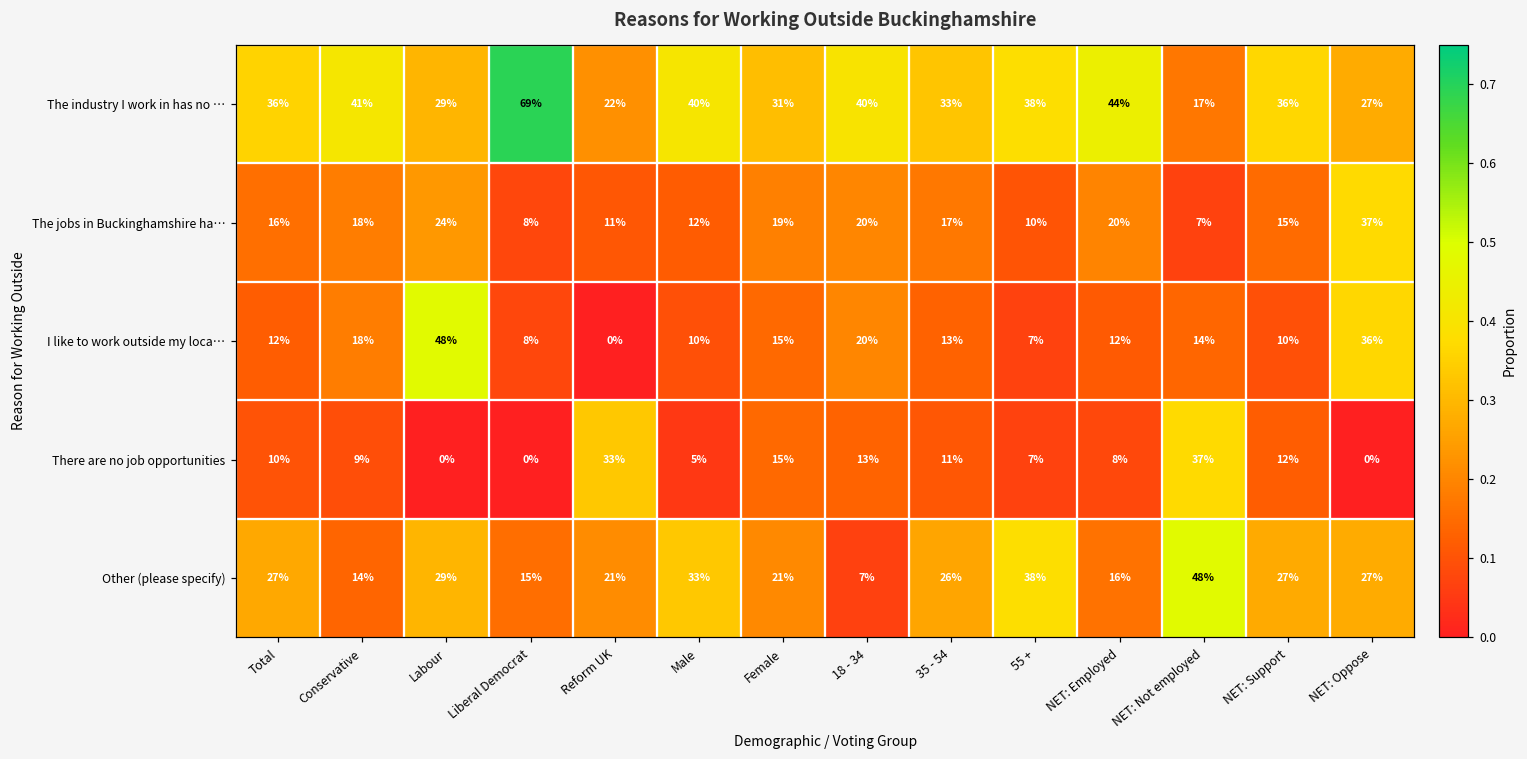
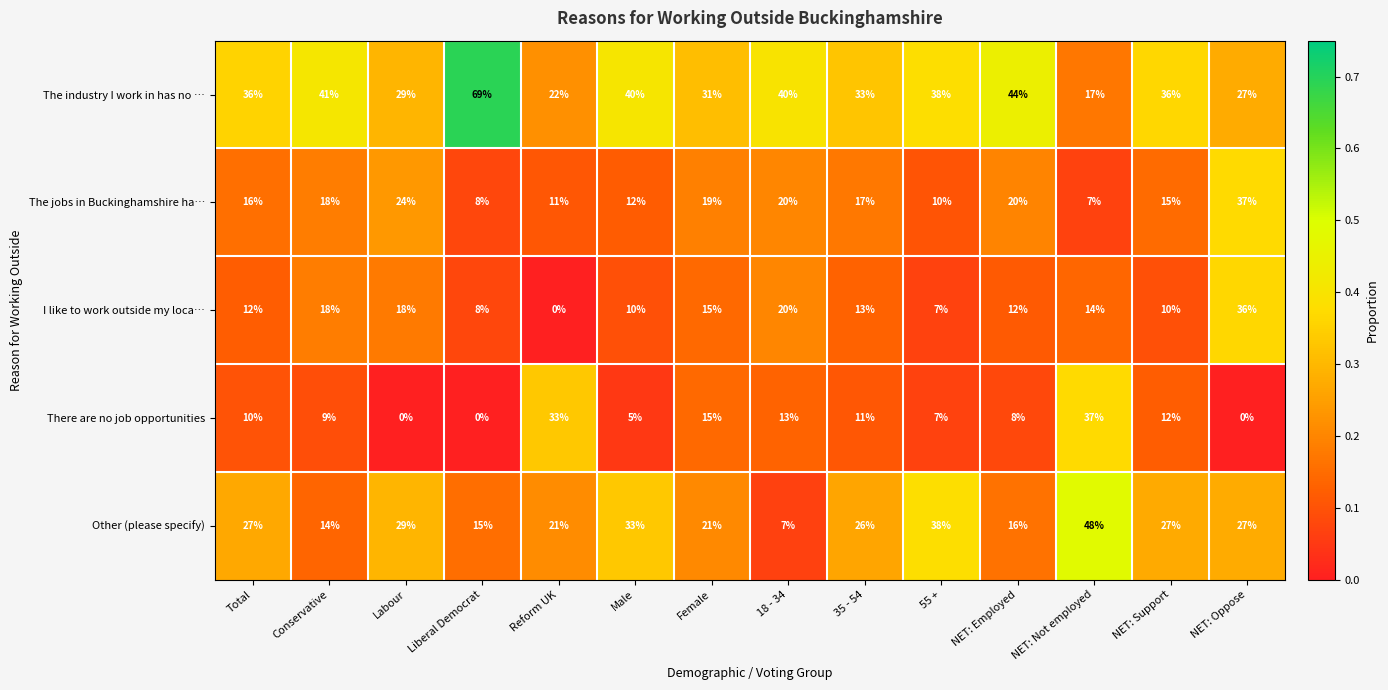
  {
    "The industry I work in has no …": {
      "Total": "36%",
      "Conservative": "41%",
      "Labour": "29%",
      "Liberal Democrat": "69%",
      "Reform UK": "22%",
      "Male": "40%",
      "Female": "31%",
      "18 - 34": "40%",
      "35 - 54": "33%",
      "55 +": "38%",
      "NET: Employed": "44%",
      "NET: Not employed": "17%",
      "NET: Support": "36%",
      "NET: Oppose": "27%"
    },
    "The jobs in Buckinghamshire ha…": {
      "Total": "16%",
      "Conservative": "18%",
      "Labour": "24%",
      "Liberal Democrat": "8%",
      "Reform UK": "11%",
      "Male": "12%",
      "Female": "19%",
      "18 - 34": "20%",
      "35 - 54": "17%",
      "55 +": "10%",
      "NET: Employed": "20%",
      "NET: Not employed": "7%",
      "NET: Support": "15%",
      "NET: Oppose": "37%"
    },
    "I like to work outside my loca…": {
      "Total": "12%",
      "Conservative": "18%",
-     "Labour": "48%",
+     "Labour": "18%",
      "Liberal Democrat": "8%",
      "Reform UK": "0%",
      "Male": "10%",
      "Female": "15%",
      "18 - 34": "20%",
      "35 - 54": "13%",
      "55 +": "7%",
      "NET: Employed": "12%",
      "NET: Not employed": "14%",
      "NET: Support": "10%",
      "NET: Oppose": "36%"
    },
    "There are no job opportunities": {
      "Total": "10%",
      "Conservative": "9%",
      "Labour": "0%",
      "Liberal Democrat": "0%",
      "Reform UK": "33%",
      "Male": "5%",
      "Female": "15%",
      "18 - 34": "13%",
      "35 - 54": "11%",
      "55 +": "7%",
      "NET: Employed": "8%",
      "NET: Not employed": "37%",
      "NET: Support": "12%",
      "NET: Oppose": "0%"
    },
    "Other (please specify)": {
      "Total": "27%",
      "Conservative": "14%",
      "Labour": "29%",
      "Liberal Democrat": "15%",
      "Reform UK": "21%",
      "Male": "33%",
      "Female": "21%",
      "18 - 34": "7%",
      "35 - 54": "26%",
      "55 +": "38%",
      "NET: Employed": "16%",
      "NET: Not employed": "48%",
      "NET: Support": "27%",
      "NET: Oppose": "27%"
    }
  }
